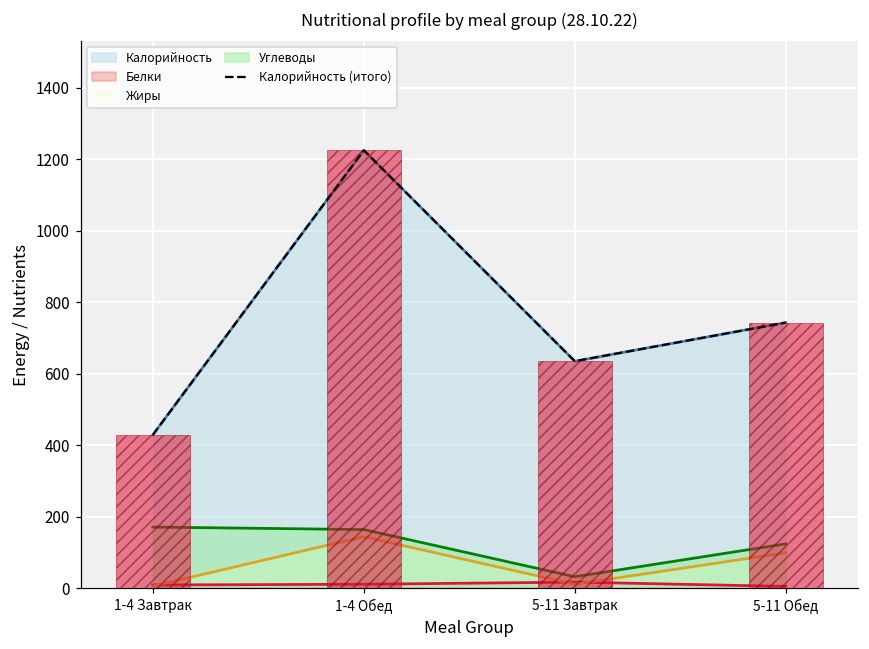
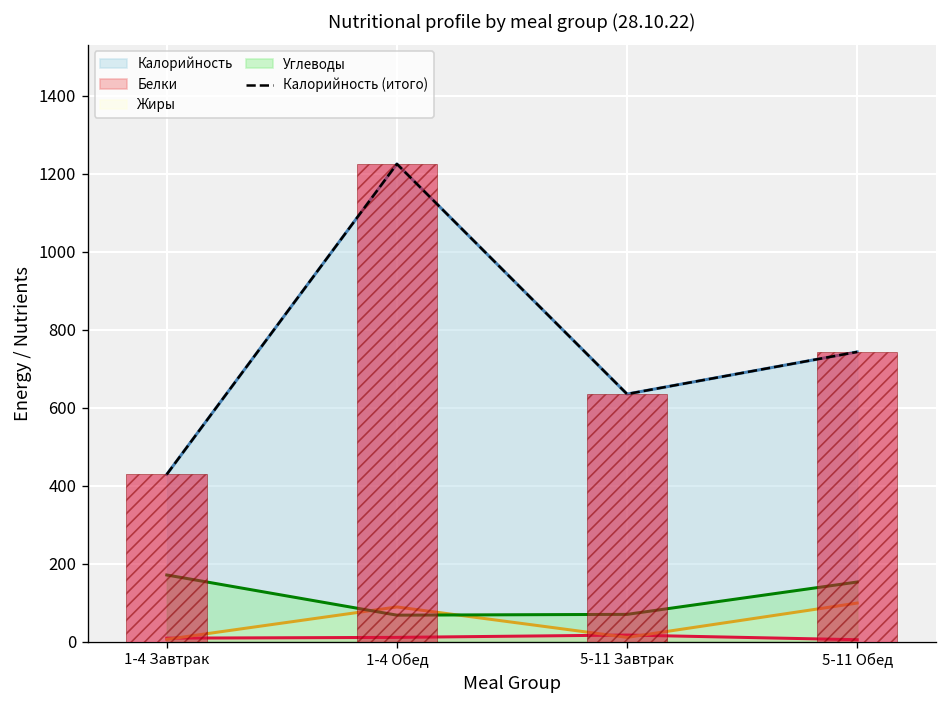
  {
    "Калорийность": {
      "1-4 Завтрак": 430,
      "1-4 Обед": 1230,
      "5-11 Завтрак": 640,
      "5-11 Обед": 740
    },
    "Белки": {
      "1-4 Обед": 10,
      "5-11 Обед": 10
    },
    "Жиры": {
-     "1-4 Обед": 140,
+     "1-4 Обед": 90,
      "5-11 Обед": 100
    },
    "Углеводы": {
      "1-4 Завтрак": 170,
-     "1-4 Обед": 160,
-     "5-11 Завтрак": 30,
-     "5-11 Обед": 120
+     "1-4 Обед": 70,
+     "5-11 Завтрак": 70,
+     "5-11 Обед": 150
    }
  }
